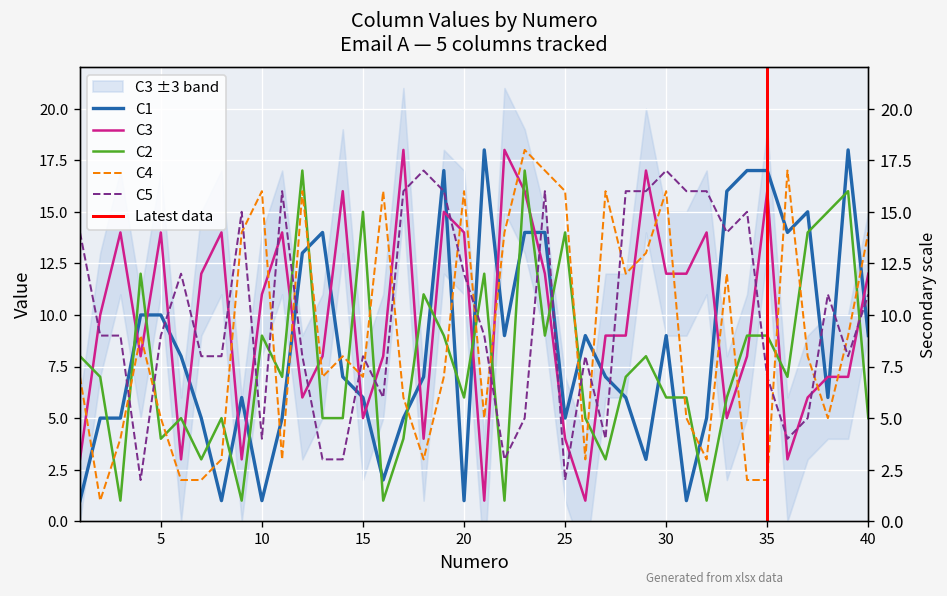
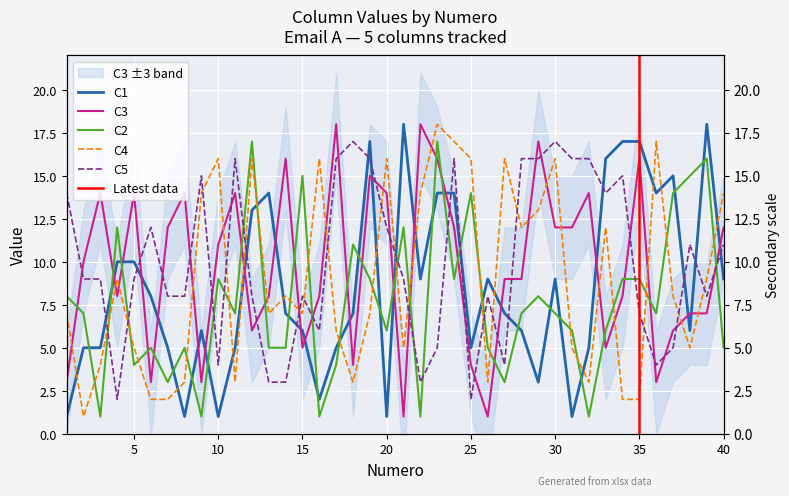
  {
    "C1": {
      "5": 10,
      "10": 1,
      "15": 6,
      "20": 1,
      "25": 5,
      "30": 9,
      "35": 17,
      "40": 9
    },
    "C3": {
      "10": 11,
      "15": 5,
      "20": 14,
      "25": 4,
      "30": 12,
      "35": 16,
      "40": 12
    },
    "C2": {
      "5": 4,
      "10": 9,
      "15": 15,
      "20": 6,
      "25": 14,
-     "30": 6,
+     "30": 7,
      "35": 9,
      "40": 5
    },
    "C4": {
      "5": 5,
      "10": 16,
      "15": 7,
      "20": 16,
      "25": 16,
      "30": 16,
      "35": 2,
      "40": 14
    },
    "C5": {
      "5": 9,
      "10": 4,
      "20": 12,
      "25": 2,
      "30": 17,
      "35": 7,
      "40": 11
    }
  }
